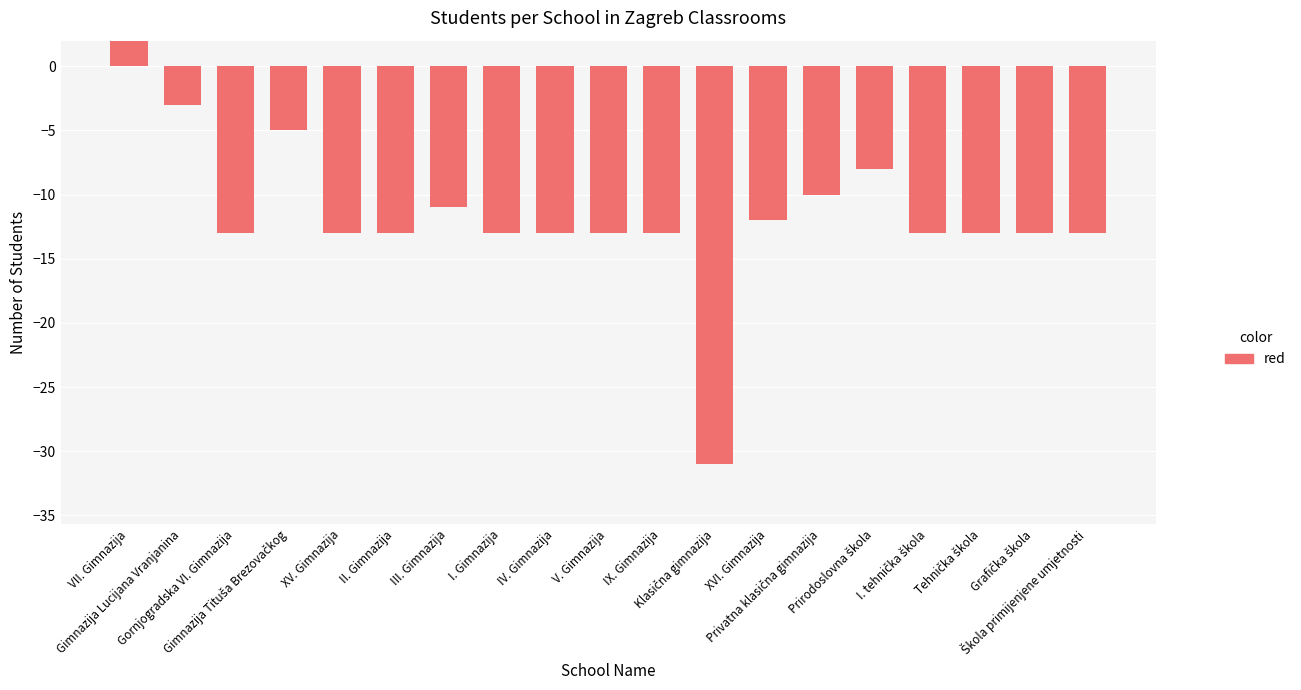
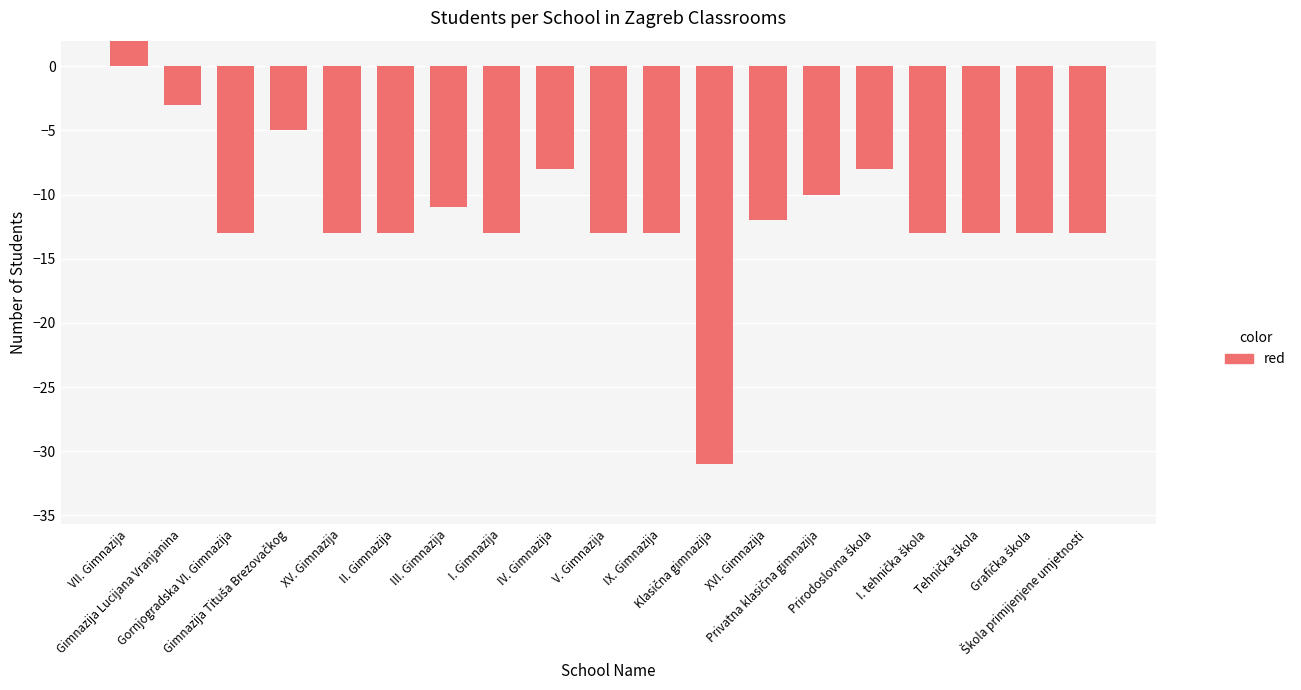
  {
    "Gimnazija Lucijana Vranjanina": -3.0,
    "Gornjogradska VI. Gimnazija": -13.0,
    "Gimnazija Tituša Brezovačkog": -5.0,
    "XV. Gimnazija": -13.0,
    "II. Gimnazija": -13.0,
    "III. Gimnazija": -11.0,
    "I. Gimnazija": -13.0,
-   "IV. Gimnazija": -13.0,
+   "IV. Gimnazija": -8.0,
    "V. Gimnazija": -13.0,
    "IX. Gimnazija": -13.0,
    "Klasična gimnazija": -31.0,
    "XVI. Gimnazija": -12.0,
    "Privatna klasična gimnazija": -10.0,
    "Prirodoslovna škola": -8.0,
    "I. tehnička škola": -13.0,
    "Tehnička škola": -13.0,
    "Grafička škola": -13.0,
    "Škola primijenjene umjetnosti": -13.0
  }
